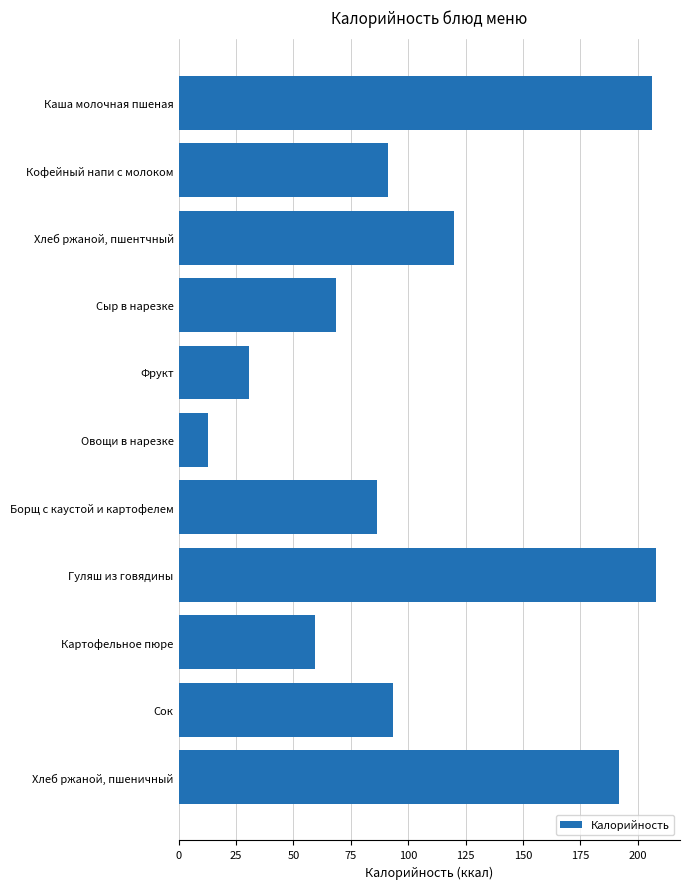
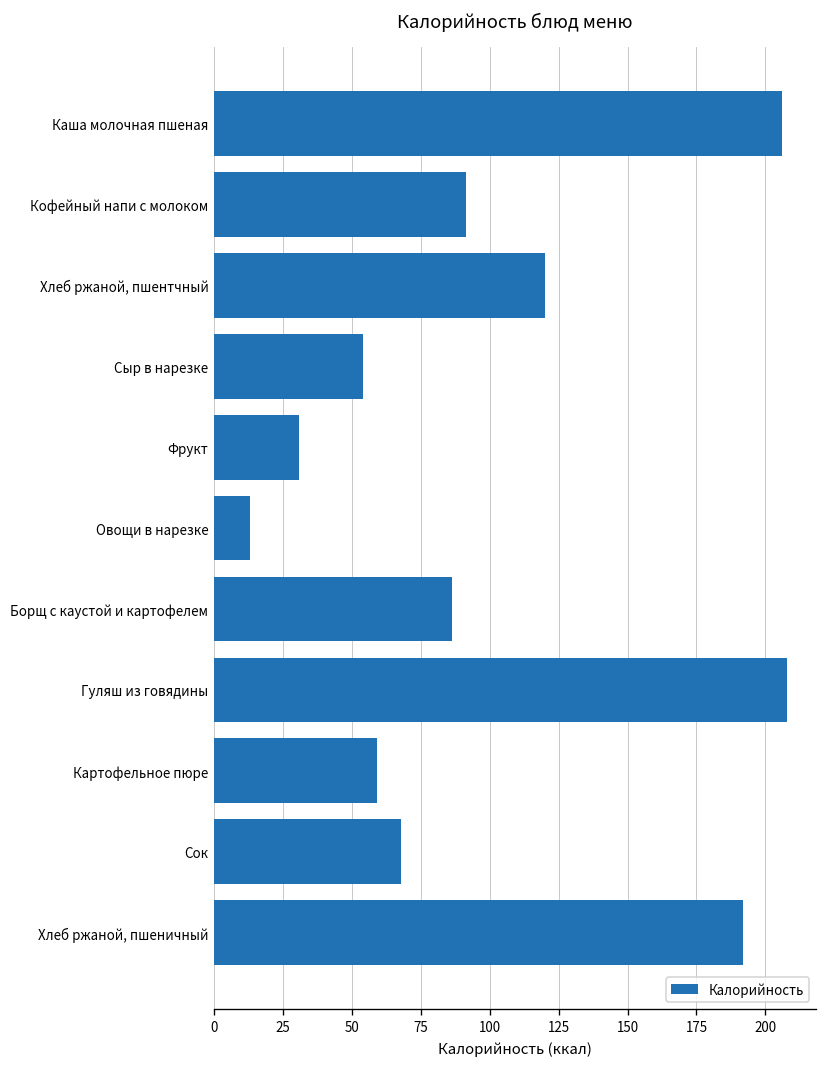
  {
    "Каша молочная пшеная": 206,
    "Кофейный напи с молоком": 91,
    "Хлеб ржаной, пшентчный": 120,
-   "Сыр в нарезке": 69,
+   "Сыр в нарезке": 54,
    "Фрукт": 31,
    "Овощи в нарезке": 13,
    "Борщ с каустой и картофелем": 86,
    "Гуляш из говядины": 208,
    "Картофельное пюре": 59,
-   "Сок": 93,
+   "Сок": 68,
    "Хлеб ржаной, пшеничный": 192
  }
